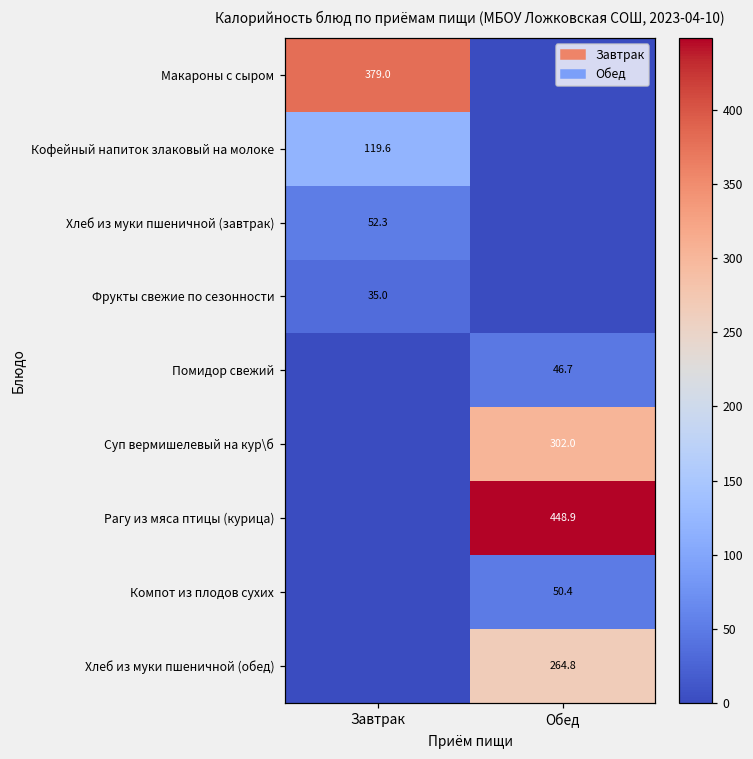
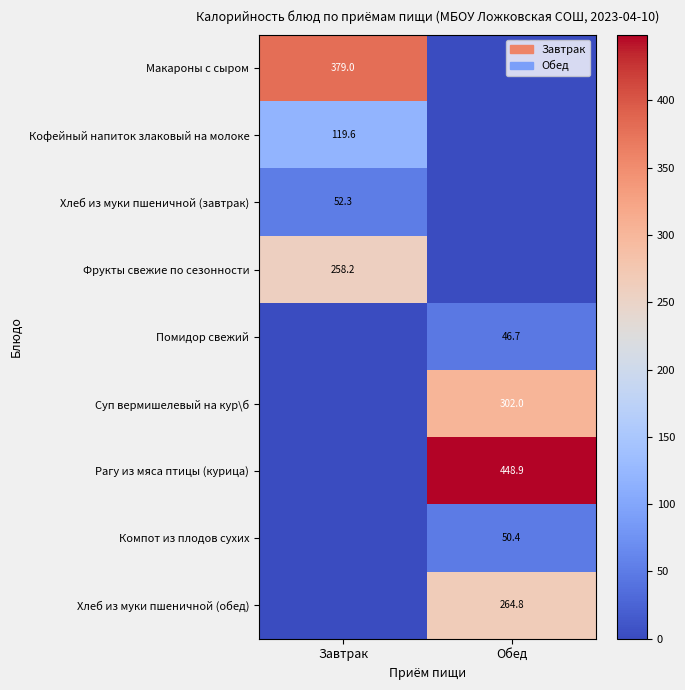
  {
    "Макароны с сыром": {
      "Завтрак": 379.0
    },
    "Кофейный напиток злаковый на молоке": {
      "Завтрак": 119.6
    },
    "Хлеб из муки пшеничной (завтрак)": {
      "Завтрак": 52.3
    },
    "Фрукты свежие по сезонности": {
-     "Завтрак": 35.0
+     "Завтрак": 258.2
    },
    "Помидор свежий": {
      "Обед": 46.7
    },
    "Суп вермишелевый на кур\\б": {
      "Обед": 302.0
    },
    "Рагу из мяса птицы (курица)": {
      "Обед": 448.9
    },
    "Компот из плодов сухих": {
      "Обед": 50.4
    },
    "Хлеб из муки пшеничной (обед)": {
      "Обед": 264.8
    }
  }
